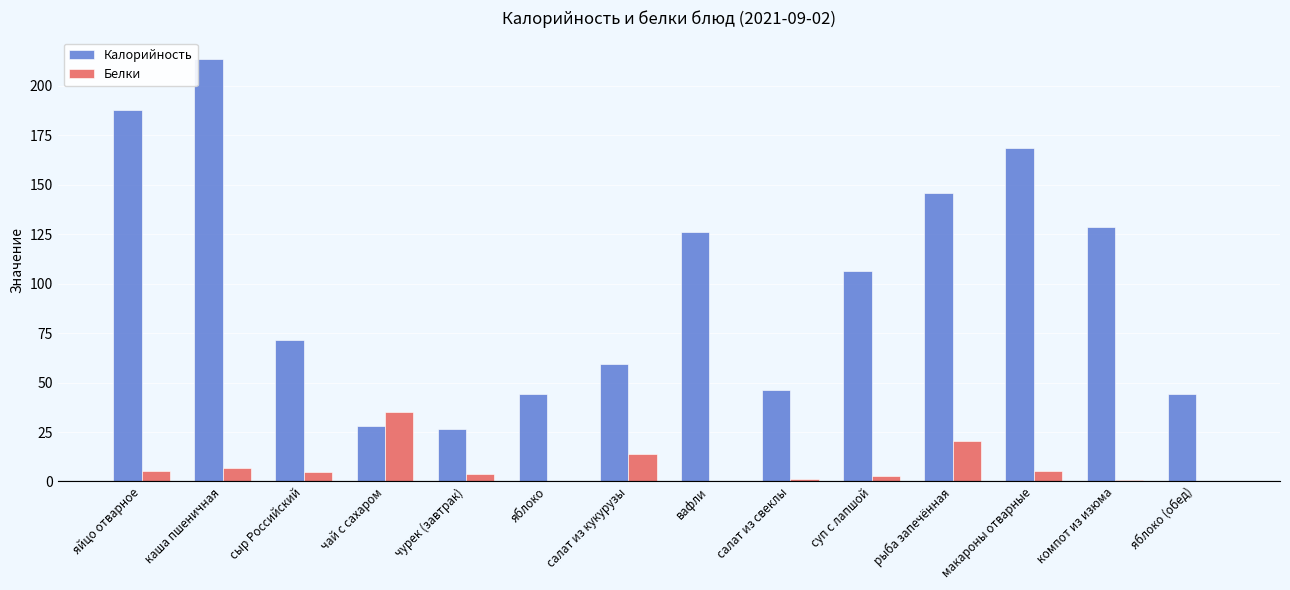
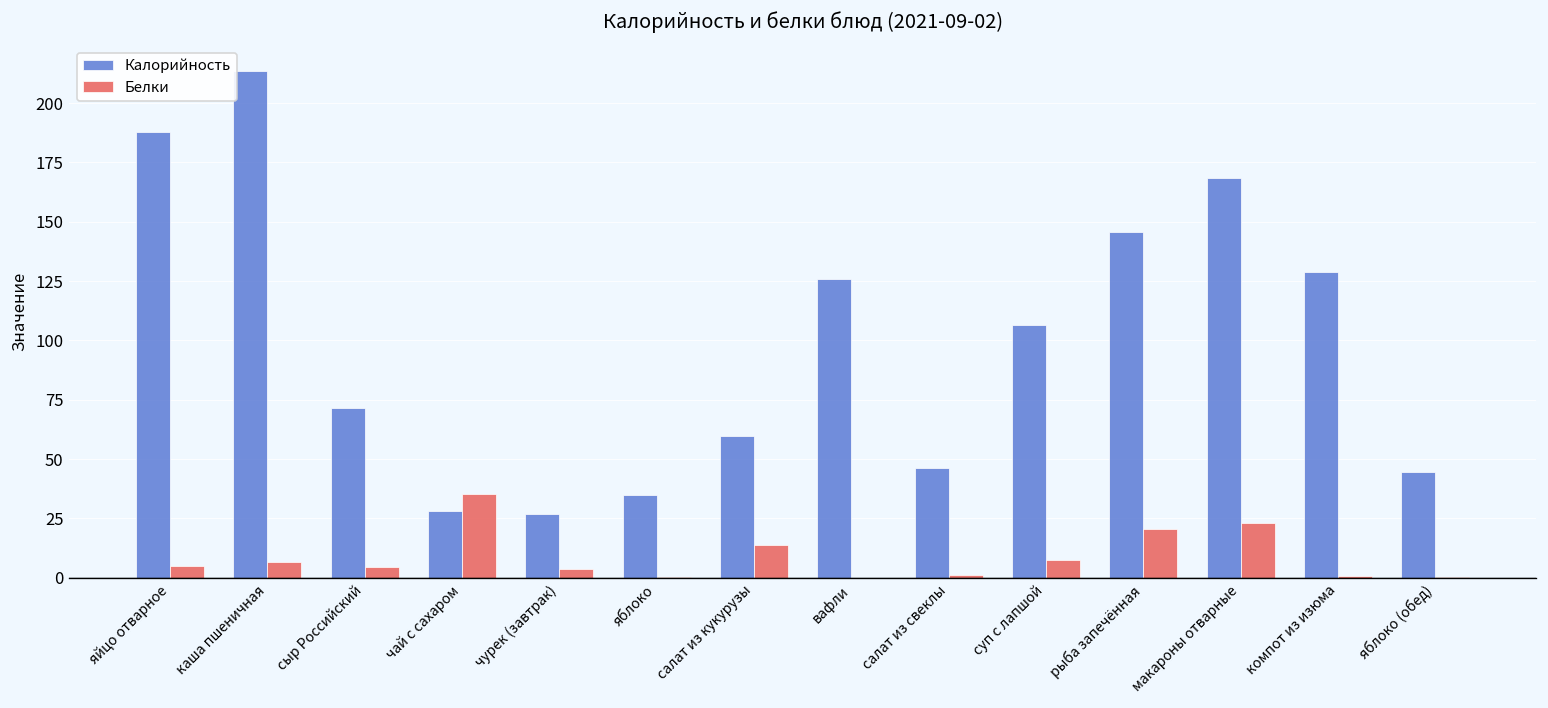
  {
    "Калорийность": {
      "яйцо отварное": 188,
      "каша пшеничная": 214,
      "сыр Российский": 72,
      "чай с сахаром": 28,
      "чурек (завтрак)": 27,
-     "яблоко": 44,
+     "яблоко": 35,
      "салат из кукурузы": 60,
      "вафли": 126,
      "салат из свеклы": 46,
      "суп с лапшой": 107,
      "рыба запечённая": 146,
      "макароны отварные": 168,
      "компот из изюма": 129,
      "яблоко (обед)": 44
    },
    "Белки": {
      "яйцо отварное": 5,
      "каша пшеничная": 7,
      "сыр Российский": 5,
      "чай с сахаром": 35,
      "чурек (завтрак)": 4,
      "салат из кукурузы": 14,
      "вафли": 0,
-     "суп с лапшой": 3,
+     "суп с лапшой": 7,
      "рыба запечённая": 21,
-     "макароны отварные": 6
+     "макароны отварные": 23
    }
  }
